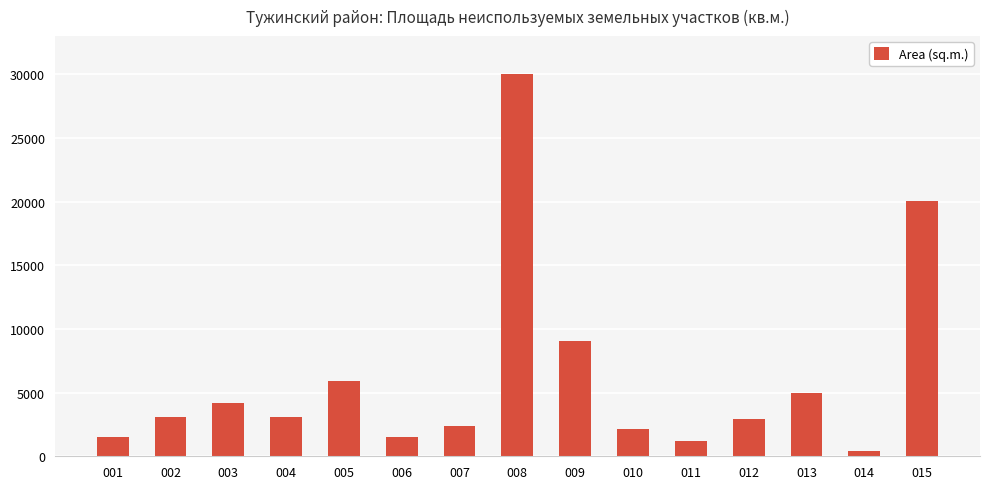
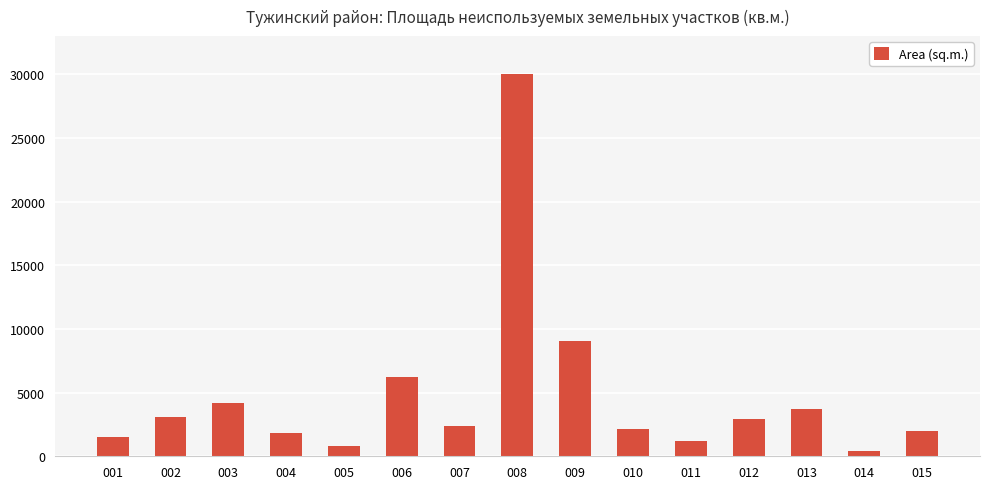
  {
    "001": 1500,
    "002": 3100,
    "003": 4200,
-   "004": 3100,
-   "005": 5900,
-   "006": 1500,
+   "004": 1800,
+   "005": 800,
+   "006": 6200,
    "007": 2400,
    "008": 30000,
    "009": 9000,
    "010": 2100,
    "011": 1200,
    "012": 2900,
-   "013": 5000,
+   "013": 3800,
    "014": 400,
-   "015": 20100
+   "015": 2000
  }
